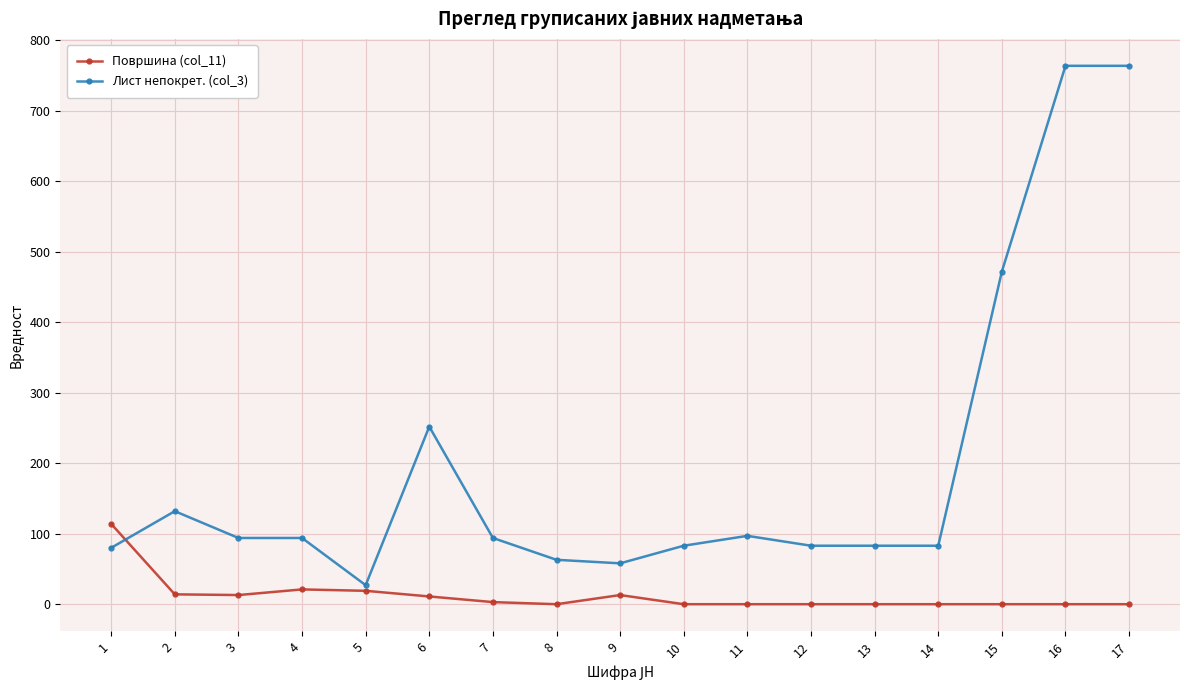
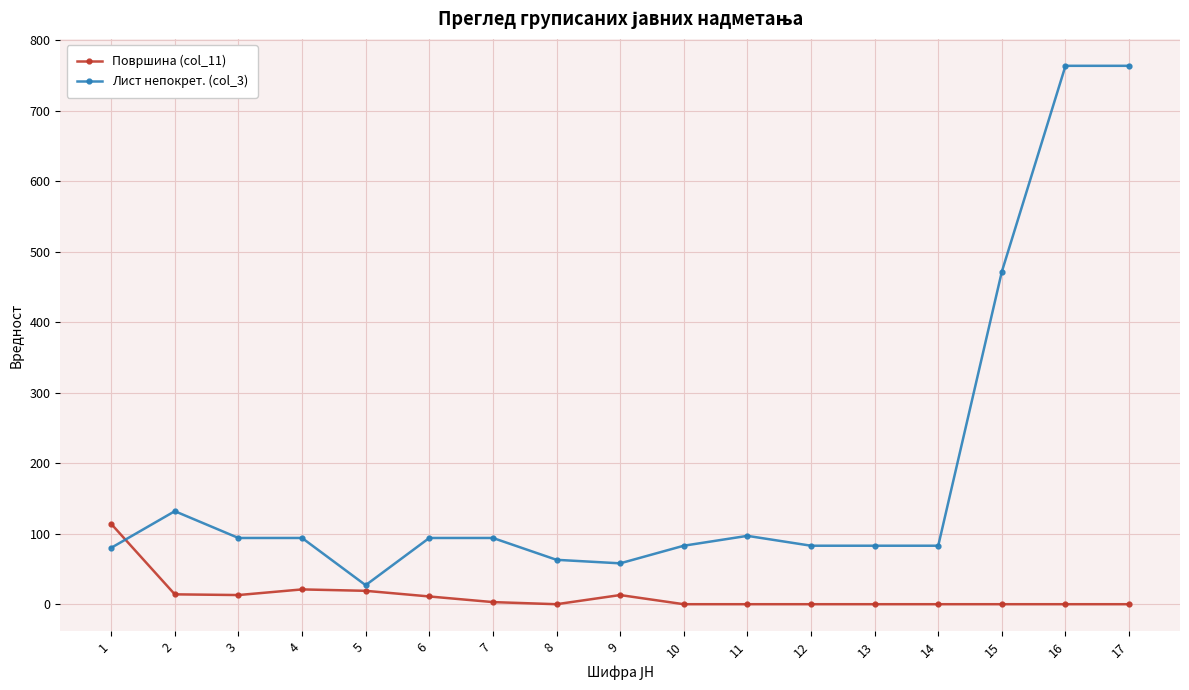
  {
    "Површина (col_11)": {
      "1": 110,
      "2": 10,
      "3": 10,
      "4": 20,
      "5": 20,
      "6": 10,
      "7": 0,
      "8": 0,
      "9": 10,
      "10": 0,
      "11": 0,
      "12": 0,
      "13": 0,
      "14": 0,
      "15": 0,
      "16": 0,
      "17": 0
    },
    "Лист непокрет. (col_3)": {
      "1": 80,
      "2": 130,
      "3": 90,
      "4": 90,
      "5": 30,
-     "6": 250,
+     "6": 90,
      "7": 90,
      "8": 60,
      "9": 60,
      "10": 80,
      "11": 100,
      "12": 80,
      "13": 80,
      "14": 80,
      "15": 470,
      "16": 760,
      "17": 760
    }
  }
